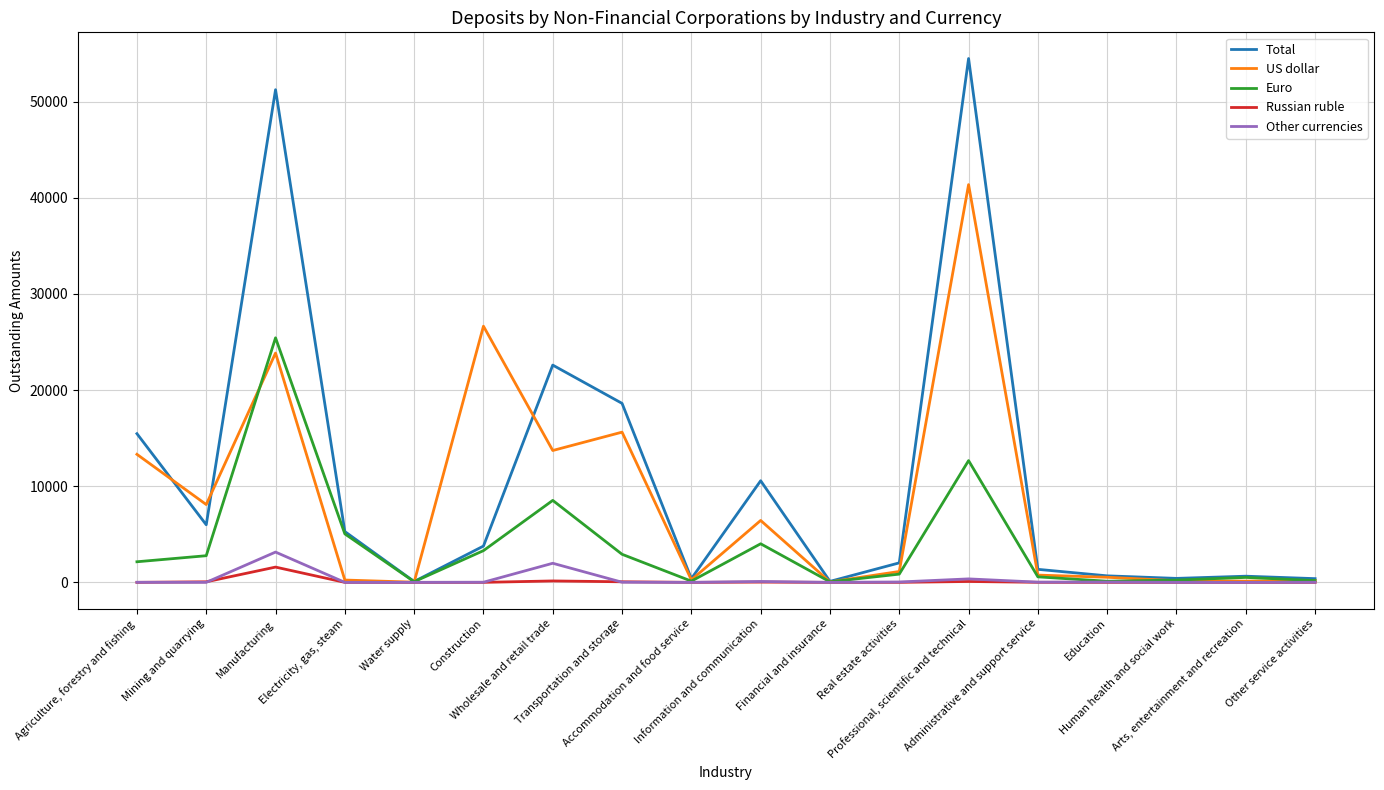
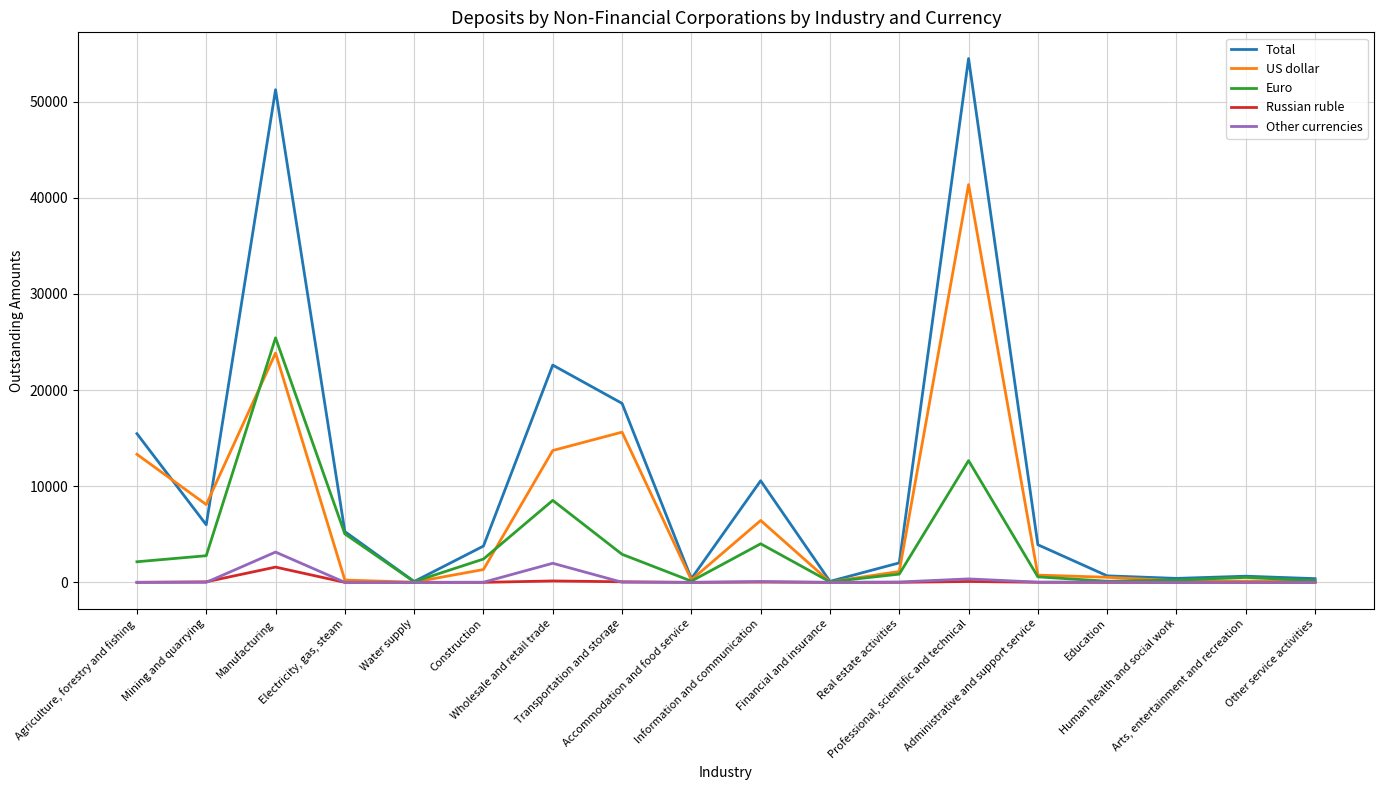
  {
    "Total": {
      "Agriculture, forestry and fishing": 15000,
      "Mining and quarrying": 6000,
      "Manufacturing": 51000,
      "Construction": 4000,
      "Wholesale and retail trade": 23000,
      "Transportation and storage": 19000,
      "Information and communication": 11000,
      "Real estate activities": 2000,
      "Professional, scientific and technical": 54000,
-     "Administrative and support service": 1000
+     "Administrative and support service": 4000
    },
    "US dollar": {
      "Agriculture, forestry and fishing": 13000,
      "Mining and quarrying": 8000,
      "Manufacturing": 24000,
-     "Construction": 27000,
+     "Construction": 1000,
      "Wholesale and retail trade": 14000,
      "Transportation and storage": 16000,
      "Information and communication": 6000,
      "Real estate activities": 1000,
      "Professional, scientific and technical": 41000
    },
    "Euro": {
      "Agriculture, forestry and fishing": 2000,
      "Mining and quarrying": 3000,
      "Manufacturing": 25000,
-     "Construction": 3000,
+     "Construction": 2000,
      "Wholesale and retail trade": 9000,
      "Transportation and storage": 3000,
      "Information and communication": 4000,
      "Real estate activities": 1000,
      "Professional, scientific and technical": 13000
    },
    "Russian ruble": {
      "Manufacturing": 2000,
      "Wholesale and retail trade": 0,
      "Professional, scientific and technical": 0
    },
    "Other currencies": {
      "Manufacturing": 3000,
      "Wholesale and retail trade": 2000,
      "Professional, scientific and technical": 0
    }
  }
